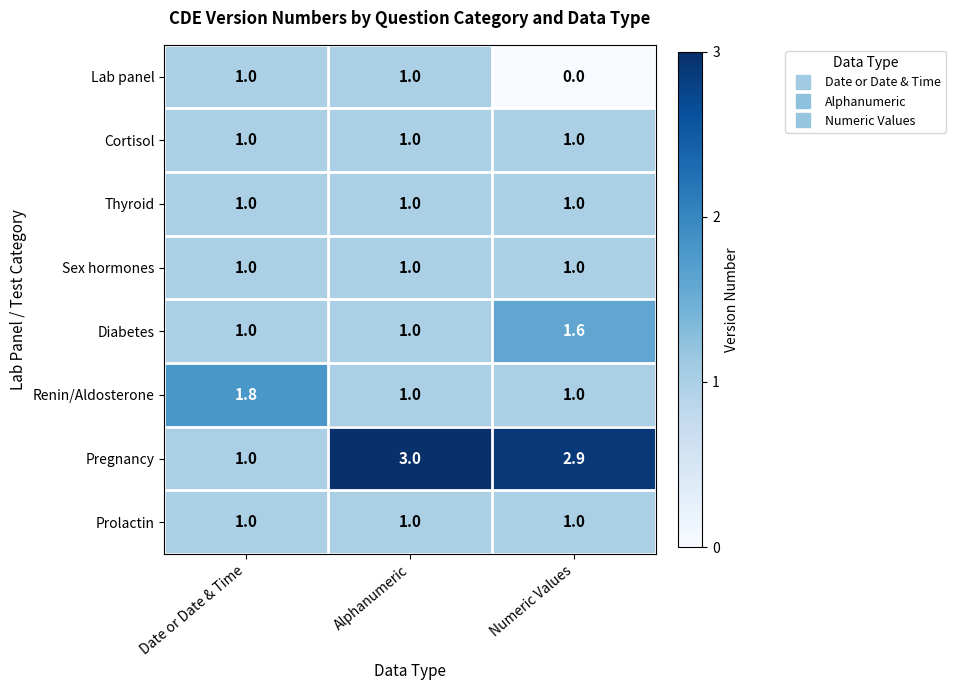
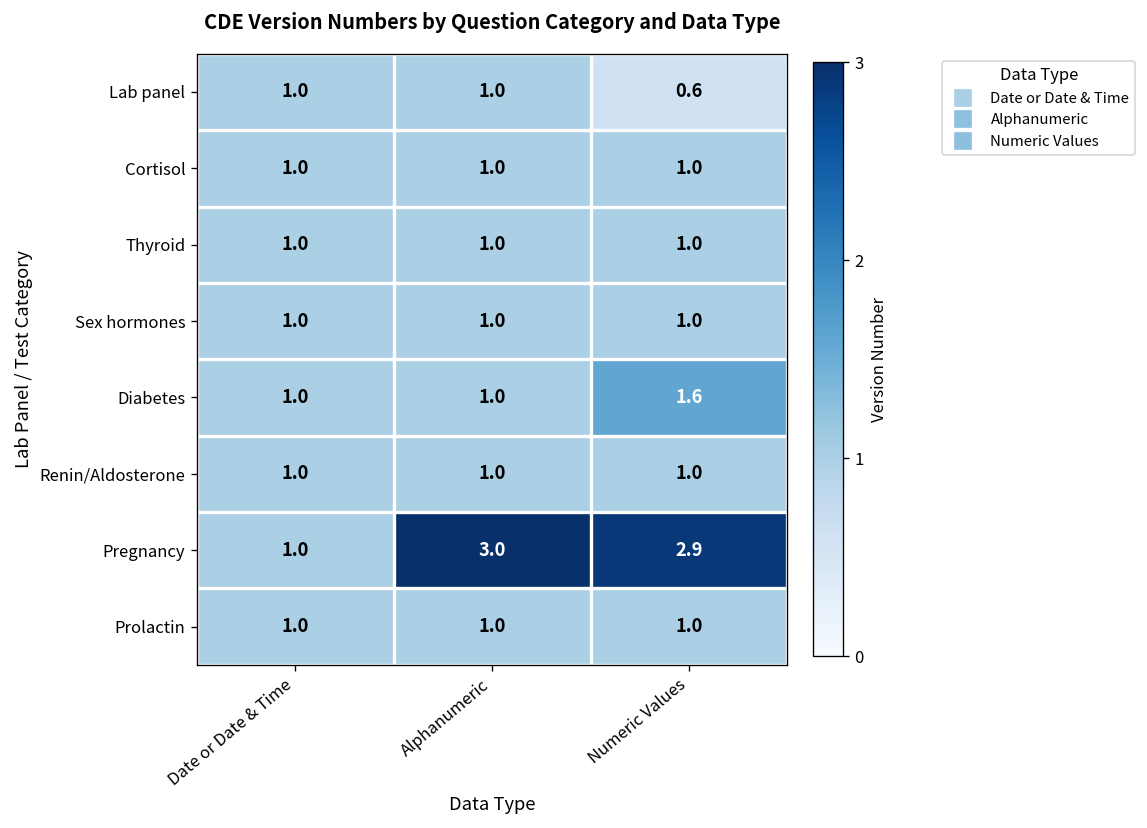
  {
    "Lab panel": {
      "Date or Date & Time": 1.0,
      "Alphanumeric": 1.0,
-     "Numeric Values": 0.0
+     "Numeric Values": 0.6
    },
    "Cortisol": {
      "Date or Date & Time": 1.0,
      "Alphanumeric": 1.0,
      "Numeric Values": 1.0
    },
    "Thyroid": {
      "Date or Date & Time": 1.0,
      "Alphanumeric": 1.0,
      "Numeric Values": 1.0
    },
    "Sex hormones": {
      "Date or Date & Time": 1.0,
      "Alphanumeric": 1.0,
      "Numeric Values": 1.0
    },
    "Diabetes": {
      "Date or Date & Time": 1.0,
      "Alphanumeric": 1.0,
      "Numeric Values": 1.6
    },
    "Renin/Aldosterone": {
-     "Date or Date & Time": 1.8,
+     "Date or Date & Time": 1.0,
      "Alphanumeric": 1.0,
      "Numeric Values": 1.0
    },
    "Pregnancy": {
      "Date or Date & Time": 1.0,
      "Alphanumeric": 3.0,
      "Numeric Values": 2.9
    },
    "Prolactin": {
      "Date or Date & Time": 1.0,
      "Alphanumeric": 1.0,
      "Numeric Values": 1.0
    }
  }
